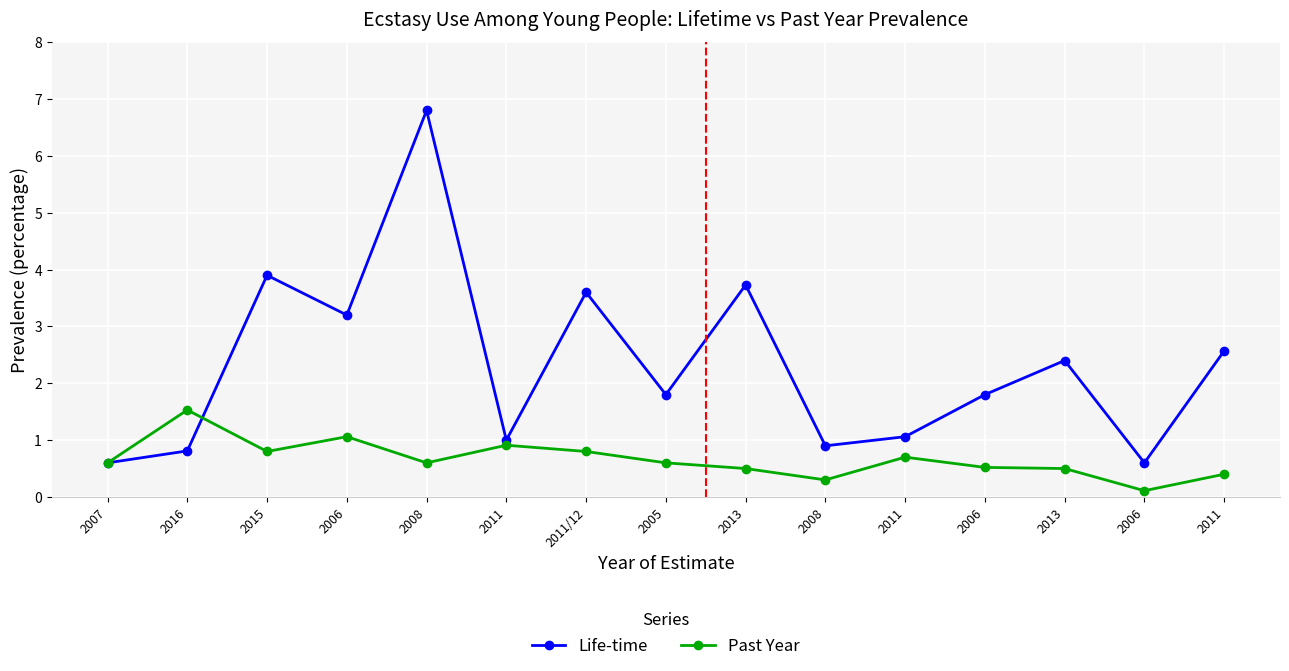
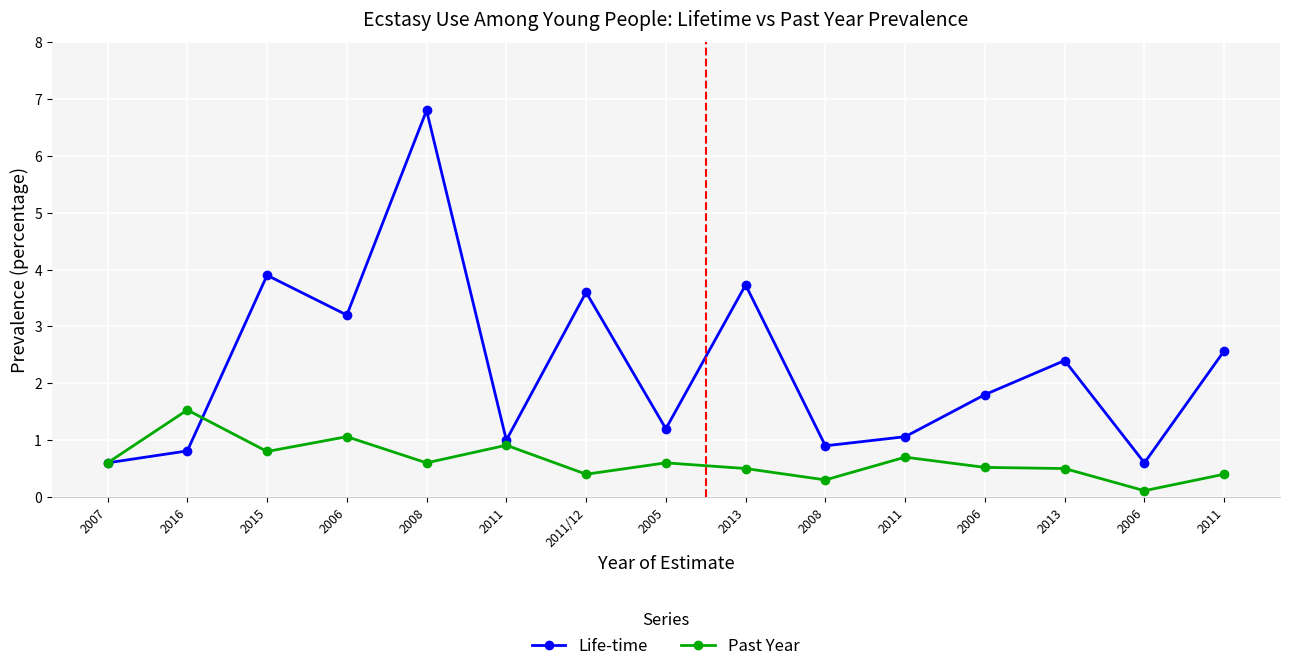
  {
    "Life-time": {
      "2016": 0.8,
      "2015": 3.9,
      "2011/12": 3.6,
-     "2005": 1.8
+     "2005": 1.2
    },
    "Past Year": {
      "2016": 1.5,
      "2015": 0.8,
-     "2011/12": 0.8,
+     "2011/12": 0.4,
      "2005": 0.6
    }
  }
